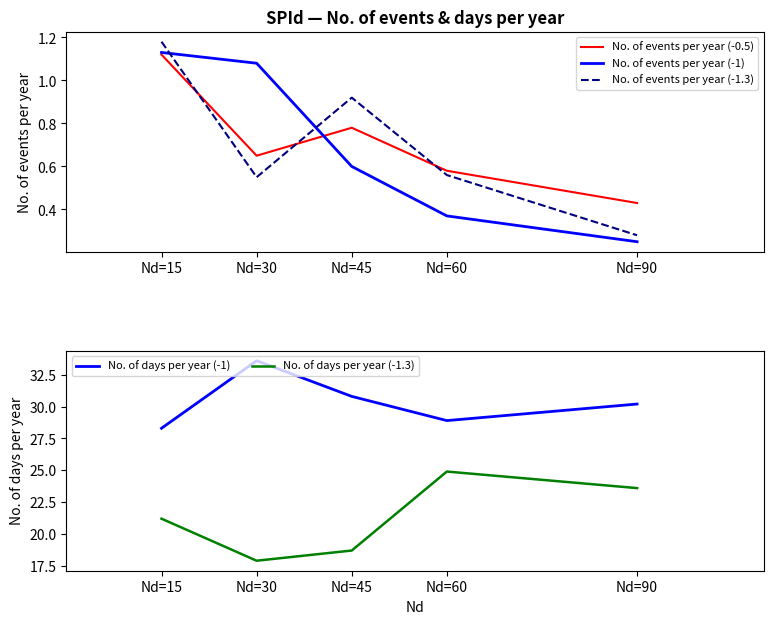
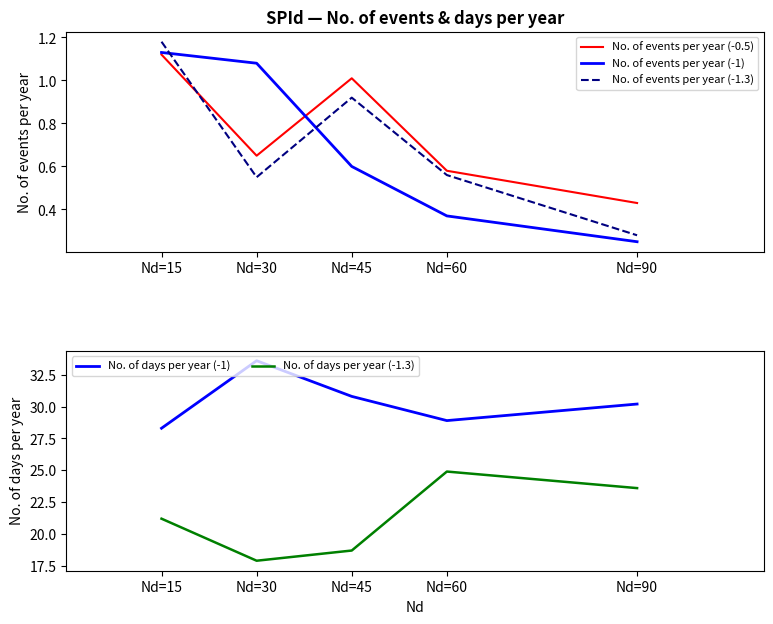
  {
    "SPId — No. of events & days per year": {
      "No. of events per year (-0.5)": {
        "Nd=30": 0.65,
-       "Nd=45": 0.78,
+       "Nd=45": 1.01,
        "Nd=60": 0.58,
        "Nd=90": 0.43
      },
      "No. of events per year (-1)": {
        "Nd=30": 1.08,
        "Nd=45": 0.60,
        "Nd=60": 0.37,
        "Nd=90": 0.25
      },
      "No. of events per year (-1.3)": {
        "Nd=15": 1.18,
        "Nd=30": 0.55,
        "Nd=45": 0.92,
        "Nd=60": 0.56,
        "Nd=90": 0.28
      }
    }
  }
